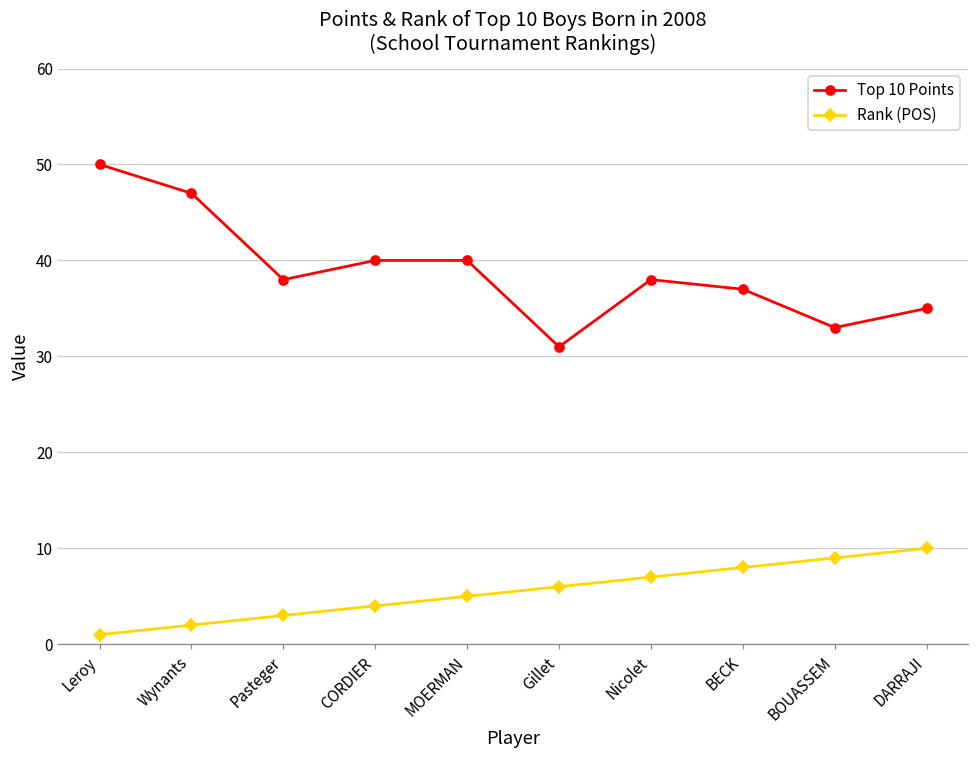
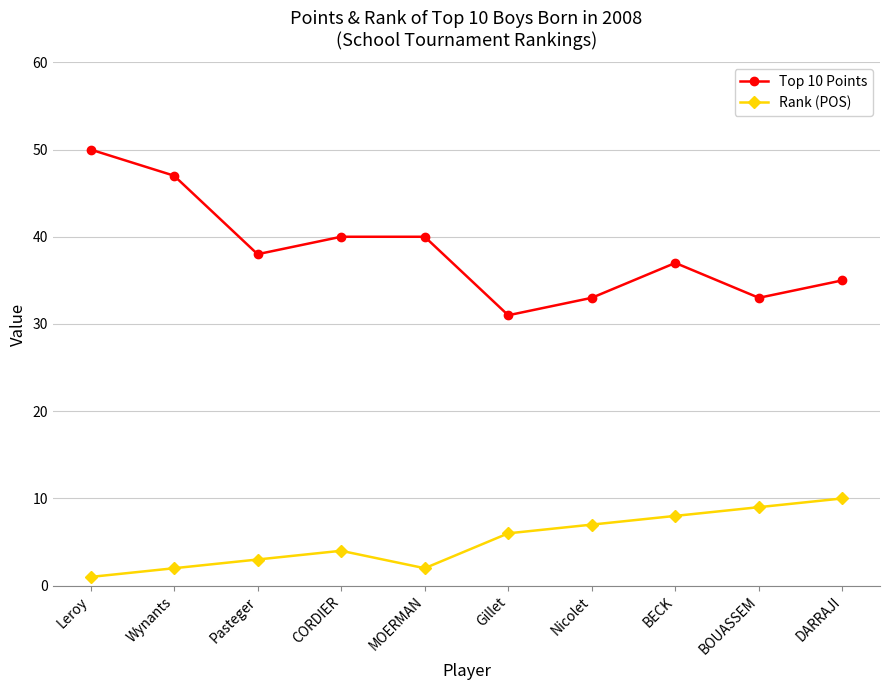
  {
    "Top 10 Points": {
      "Leroy": 50,
      "Wynants": 47,
      "Pasteger": 38,
      "CORDIER": 40,
      "MOERMAN": 40,
      "Gillet": 31,
-     "Nicolet": 38,
+     "Nicolet": 33,
      "BECK": 37,
      "BOUASSEM": 33,
      "DARRAJI": 35
    },
    "Rank (POS)": {
      "Leroy": 1,
      "Wynants": 2,
      "Pasteger": 3,
      "CORDIER": 4,
-     "MOERMAN": 5,
+     "MOERMAN": 2,
      "Gillet": 6,
      "Nicolet": 7,
      "BECK": 8,
      "BOUASSEM": 9,
      "DARRAJI": 10
    }
  }
